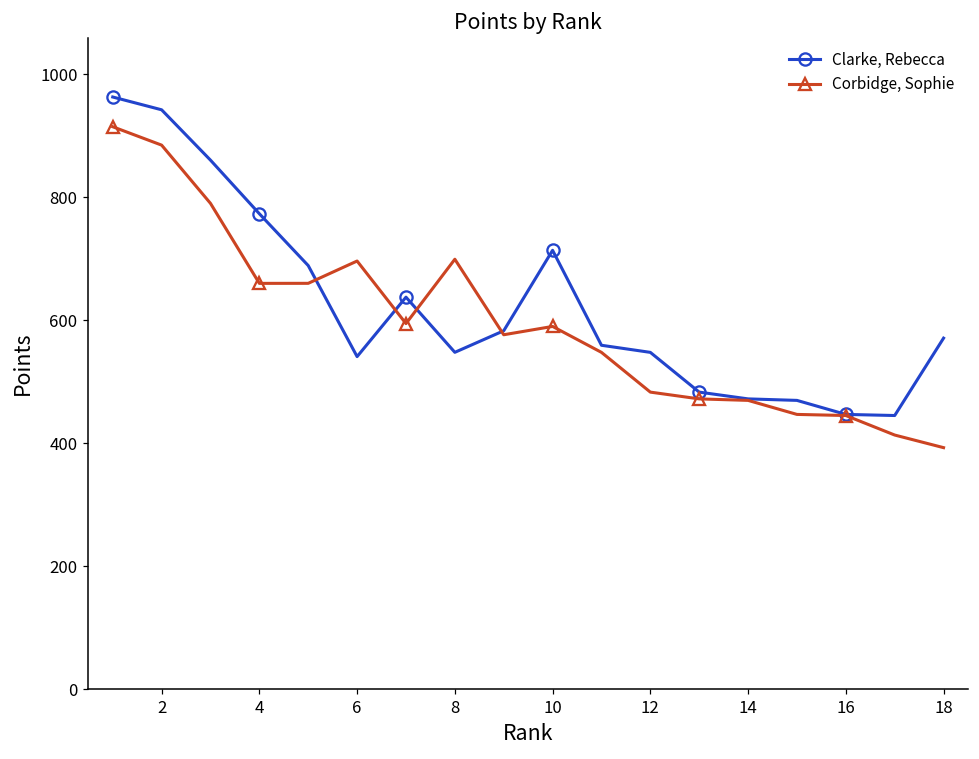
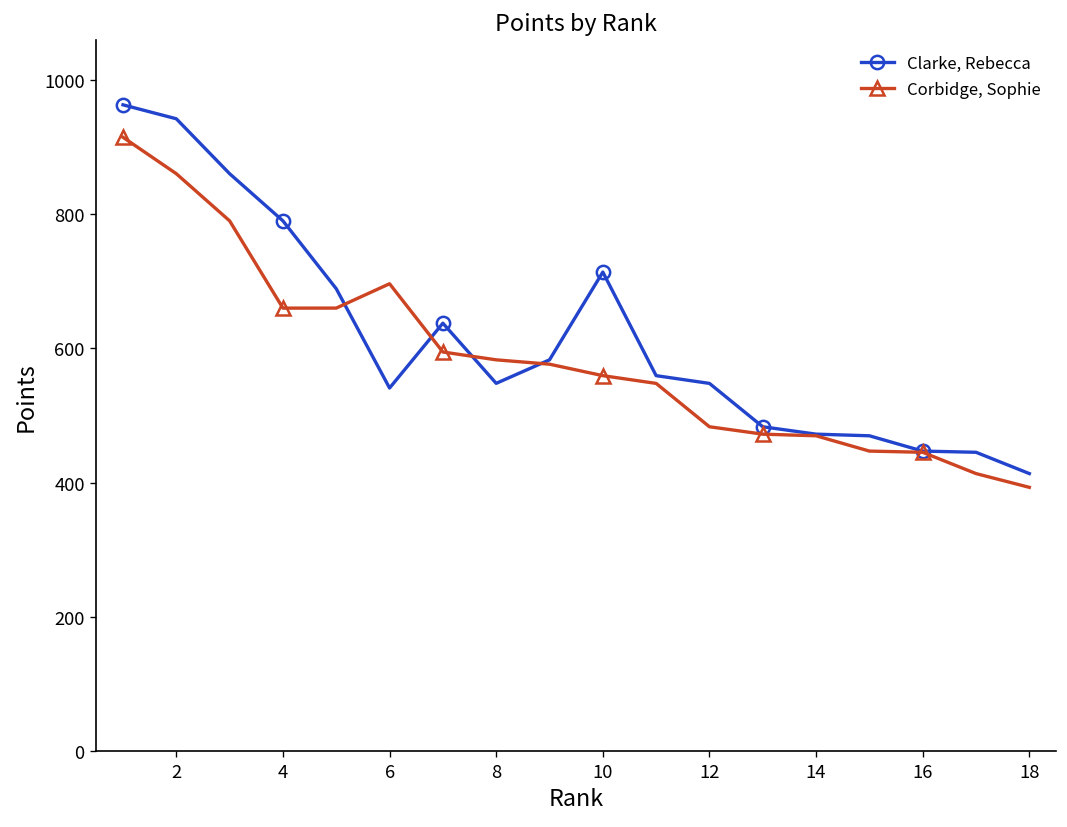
  {
    "Clarke, Rebecca": {
      "2": 940,
-     "4": 770,
+     "4": 790,
      "6": 540,
      "8": 550,
      "10": 710,
      "12": 550,
-     "18": 570
+     "18": 410
    },
    "Corbidge, Sophie": {
-     "2": 880,
+     "2": 860,
      "4": 660,
      "6": 700,
-     "8": 700,
-     "10": 590,
+     "8": 580,
+     "10": 560,
      "12": 480,
      "18": 390
    }
  }
